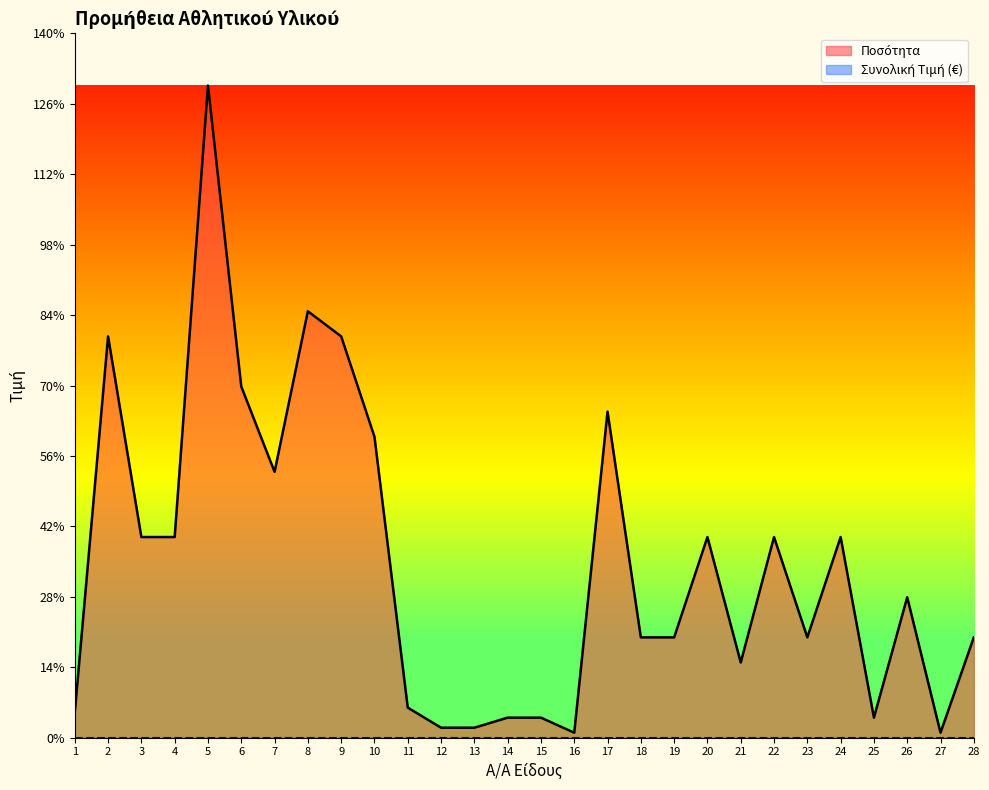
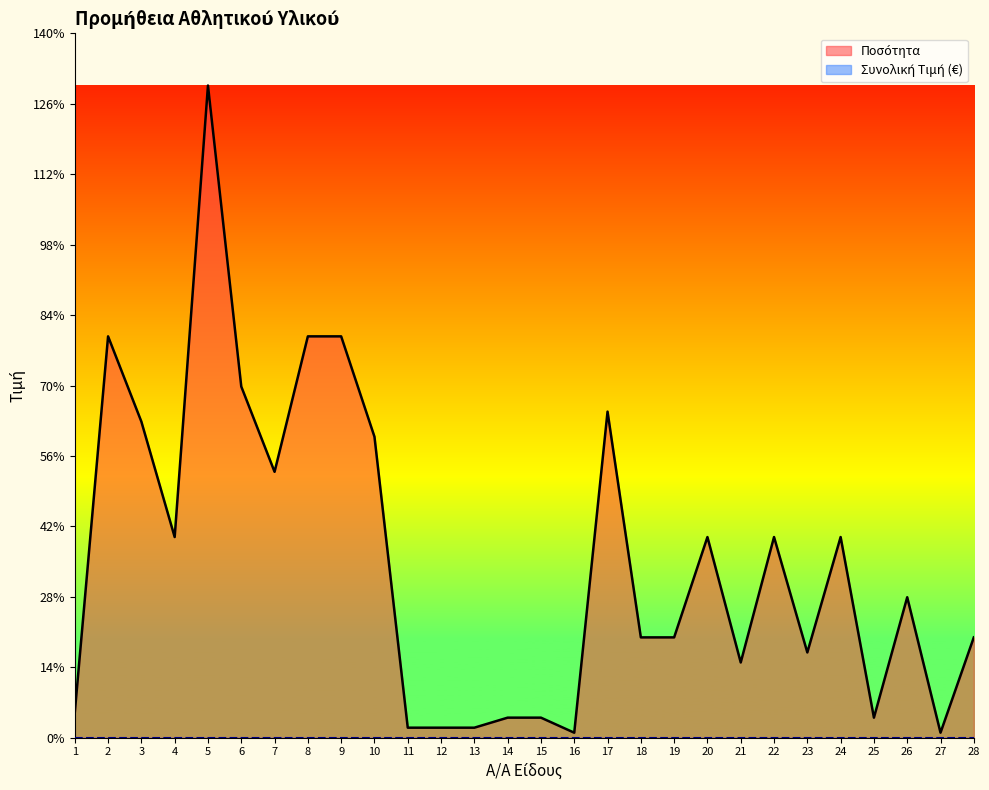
  {
    "Ποσότητα": {
      "1": "5%",
      "2": "80%",
-     "3": "40%",
+     "3": "63%",
      "4": "40%",
      "5": "130%",
      "6": "70%",
      "7": "53%",
-     "8": "85%",
+     "8": "80%",
      "9": "80%",
      "10": "60%",
-     "11": "6%",
+     "11": "2%",
      "12": "2%",
      "13": "2%",
      "14": "4%",
      "15": "4%",
      "16": "1%",
      "17": "65%",
      "18": "20%",
      "19": "20%",
      "20": "40%",
      "21": "15%",
      "22": "40%",
-     "23": "20%",
+     "23": "17%",
      "24": "40%",
      "25": "4%",
      "26": "28%",
      "27": "1%",
      "28": "20%"
    },
    "Συνολική Τιμή (€)": {
      "1": "0%",
      "2": "0%",
      "3": "0%",
      "4": "0%",
      "5": "0%",
      "6": "0%",
      "7": "0%",
      "8": "0%",
      "9": "0%",
      "10": "0%",
      "11": "0%",
      "12": "0%",
      "13": "0%",
      "14": "0%",
      "15": "0%",
      "16": "0%",
      "17": "0%",
      "18": "0%",
      "19": "0%",
      "20": "0%",
      "21": "0%",
      "22": "0%",
      "23": "0%",
      "24": "0%",
      "25": "0%",
      "26": "0%",
      "27": "0%",
      "28": "0%"
    }
  }
